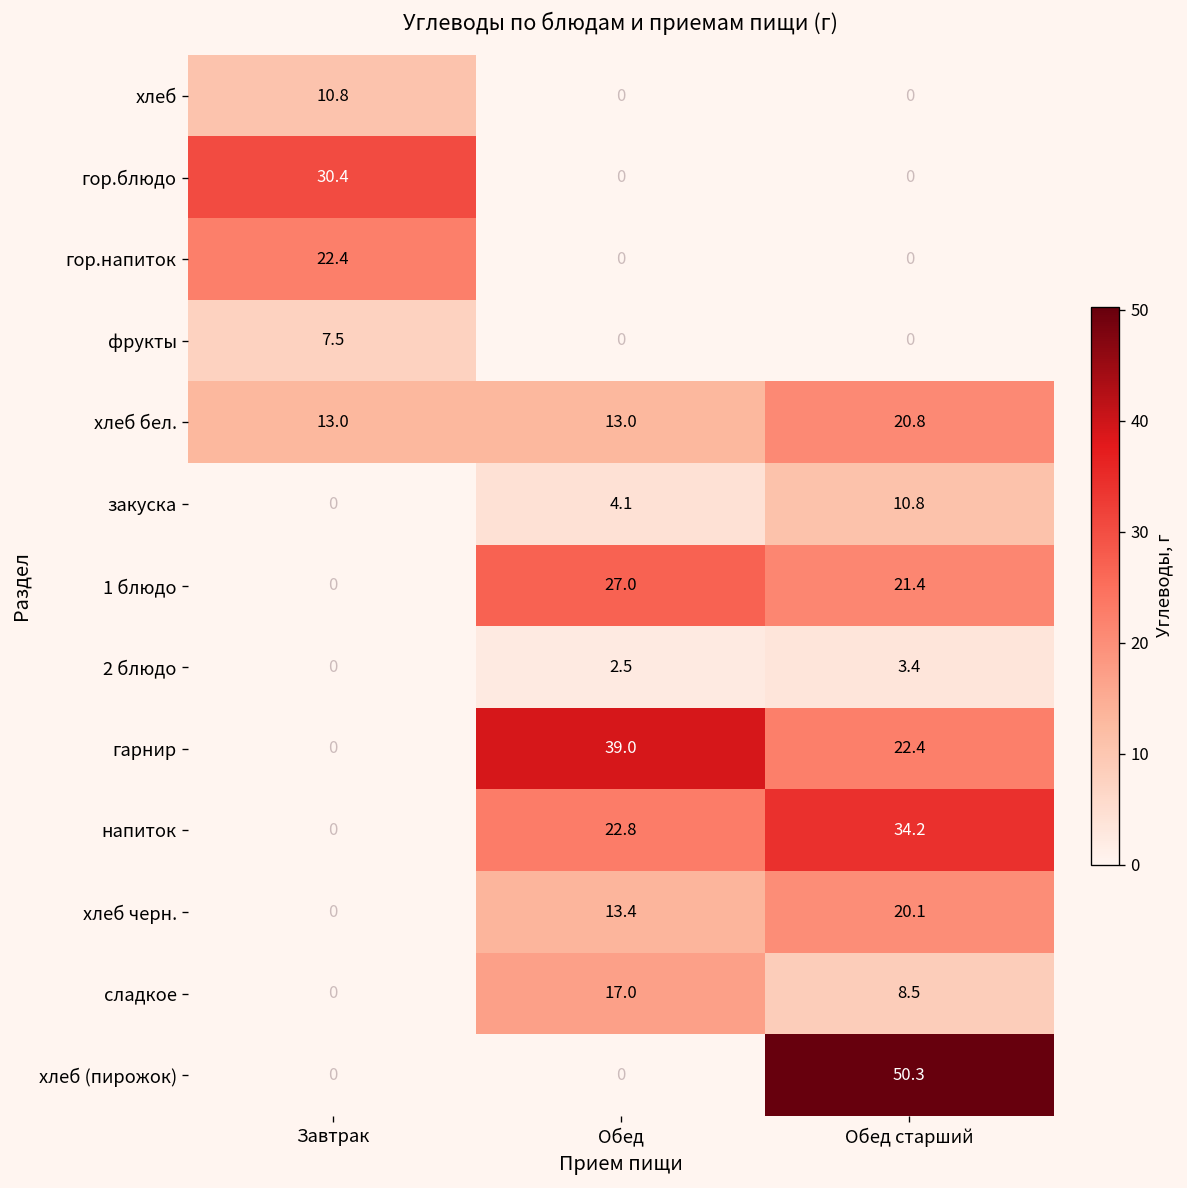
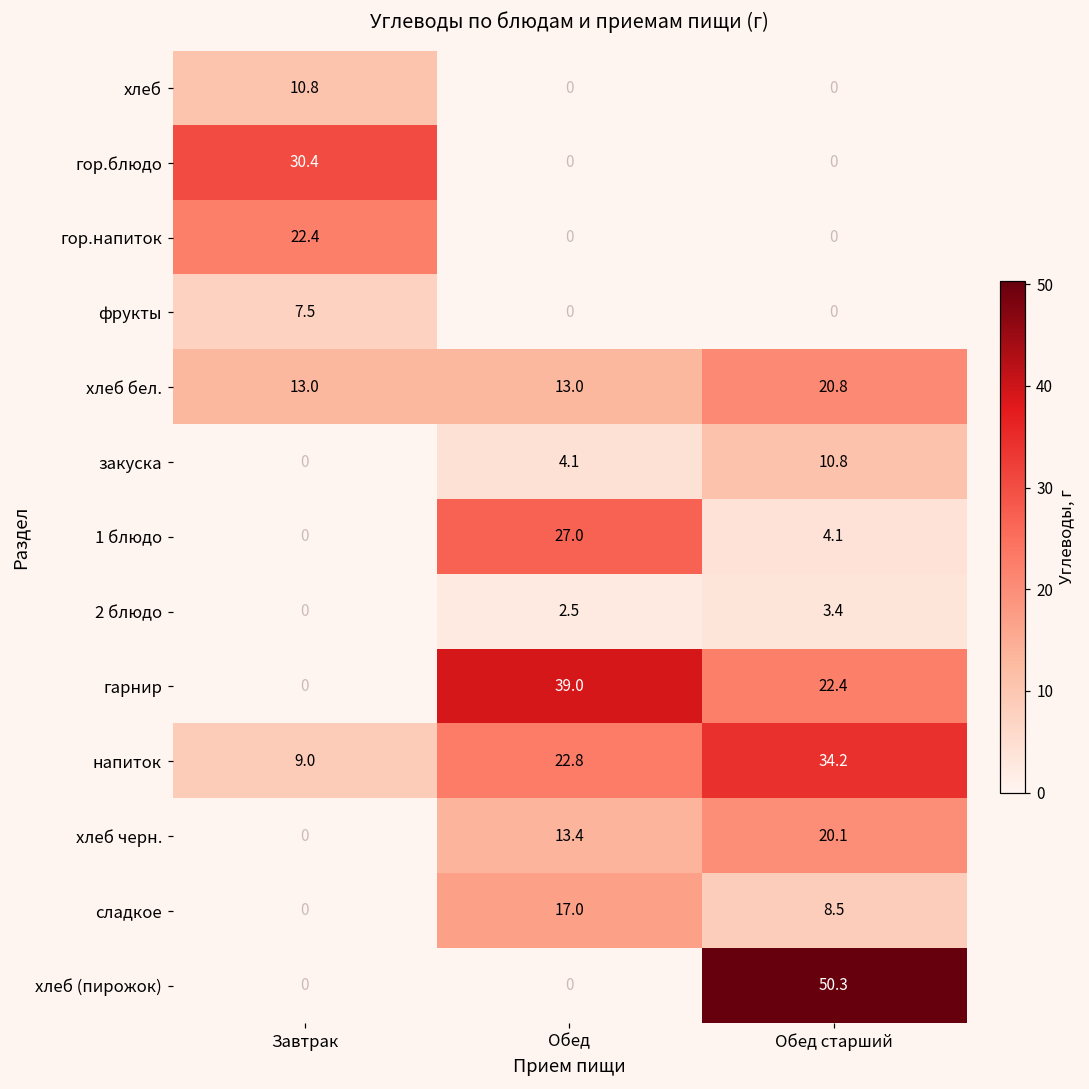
  {
    "хлеб": {
      "Завтрак": 10.8,
      "Обед": 0,
      "Обед старший": 0
    },
    "гор.блюдо": {
      "Завтрак": 30.4,
      "Обед": 0,
      "Обед старший": 0
    },
    "гор.напиток": {
      "Завтрак": 22.4,
      "Обед": 0,
      "Обед старший": 0
    },
    "фрукты": {
      "Завтрак": 7.5,
      "Обед": 0,
      "Обед старший": 0
    },
    "хлеб бел.": {
      "Завтрак": 13.0,
      "Обед": 13.0,
      "Обед старший": 20.8
    },
    "закуска": {
      "Завтрак": 0,
      "Обед": 4.1,
      "Обед старший": 10.8
    },
    "1 блюдо": {
      "Завтрак": 0,
      "Обед": 27.0,
-     "Обед старший": 21.4
+     "Обед старший": 4.1
    },
    "2 блюдо": {
      "Завтрак": 0,
      "Обед": 2.5,
      "Обед старший": 3.4
    },
    "гарнир": {
      "Завтрак": 0,
      "Обед": 39.0,
      "Обед старший": 22.4
    },
    "напиток": {
-     "Завтрак": 0,
+     "Завтрак": 9.0,
      "Обед": 22.8,
      "Обед старший": 34.2
    },
    "хлеб черн.": {
      "Завтрак": 0,
      "Обед": 13.4,
      "Обед старший": 20.1
    },
    "сладкое": {
      "Завтрак": 0,
      "Обед": 17.0,
      "Обед старший": 8.5
    },
    "хлеб (пирожок)": {
      "Завтрак": 0,
      "Обед": 0,
      "Обед старший": 50.3
    }
  }
